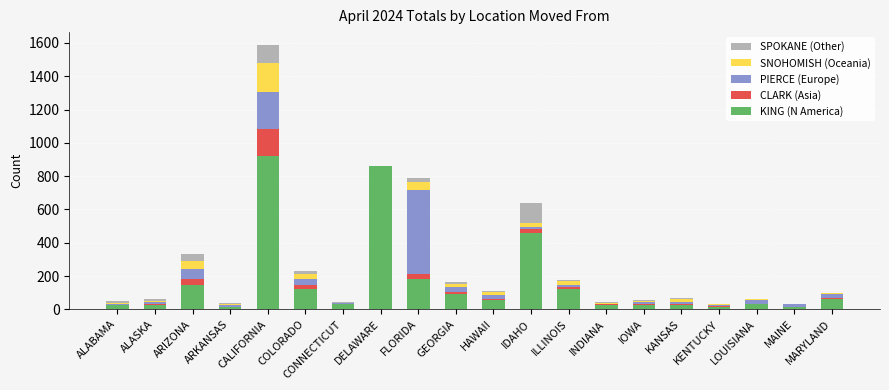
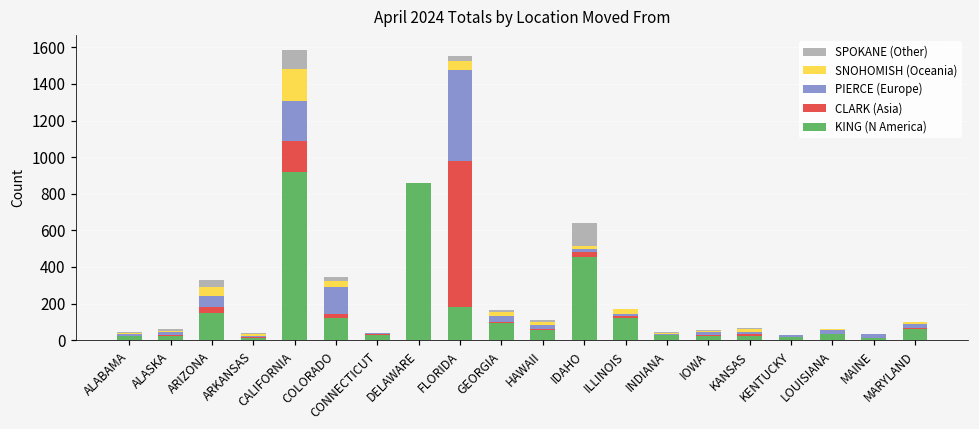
  {
    "KING (N America)": {
      "ALABAMA": 20,
      "ALASKA": 30,
      "ARIZONA": 150,
      "CALIFORNIA": 920,
      "COLORADO": 120,
      "CONNECTICUT": 30,
      "DELAWARE": 860,
      "FLORIDA": 180,
      "GEORGIA": 90,
      "HAWAII": 50,
      "IDAHO": 460,
      "ILLINOIS": 120,
      "INDIANA": 30,
      "IOWA": 30,
      "KANSAS": 30,
      "KENTUCKY": 20,
      "LOUISIANA": 30,
      "MARYLAND": 60
    },
    "CLARK (Asia)": {
      "ARIZONA": 40,
      "CALIFORNIA": 170,
      "COLORADO": 20,
      "DELAWARE": 0,
-     "FLORIDA": 30,
+     "FLORIDA": 800,
      "IDAHO": 30
    },
    "PIERCE (Europe)": {
      "ARIZONA": 60,
      "CALIFORNIA": 220,
-     "COLORADO": 40,
+     "COLORADO": 150,
      "DELAWARE": 0,
      "FLORIDA": 500,
      "GEORGIA": 30,
      "HAWAII": 20,
      "IOWA": 20,
      "LOUISIANA": 20,
      "MAINE": 20,
      "MARYLAND": 20
    },
    "SNOHOMISH (Oceania)": {
      "ARIZONA": 50,
      "CALIFORNIA": 170,
      "COLORADO": 30,
      "FLORIDA": 50,
      "GEORGIA": 20,
      "HAWAII": 20,
      "IDAHO": 20,
      "ILLINOIS": 20,
      "KANSAS": 20,
      "MAINE": 0
    },
    "SPOKANE (Other)": {
      "ARIZONA": 40,
      "CALIFORNIA": 110,
      "COLORADO": 20,
      "DELAWARE": 0,
      "FLORIDA": 30,
      "IDAHO": 120
    }
  }
